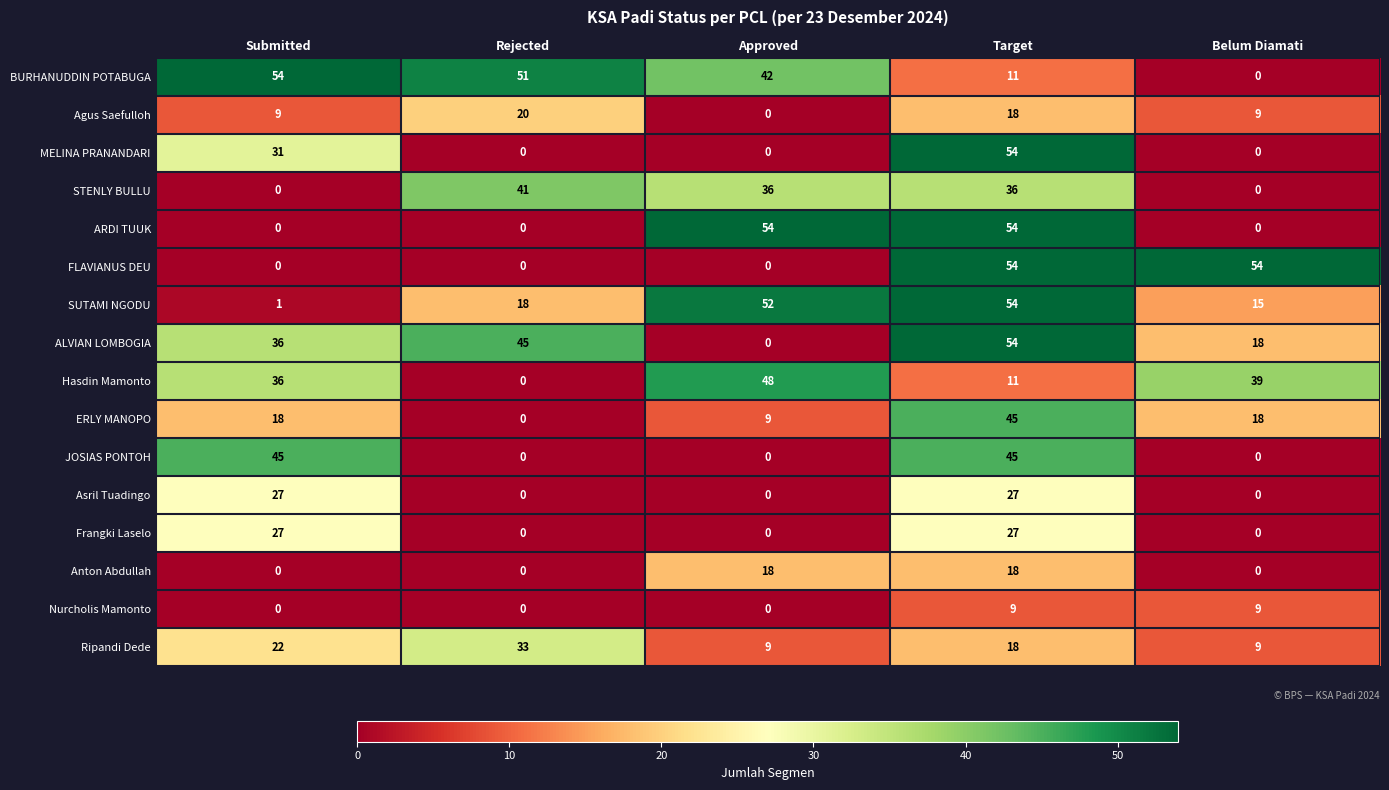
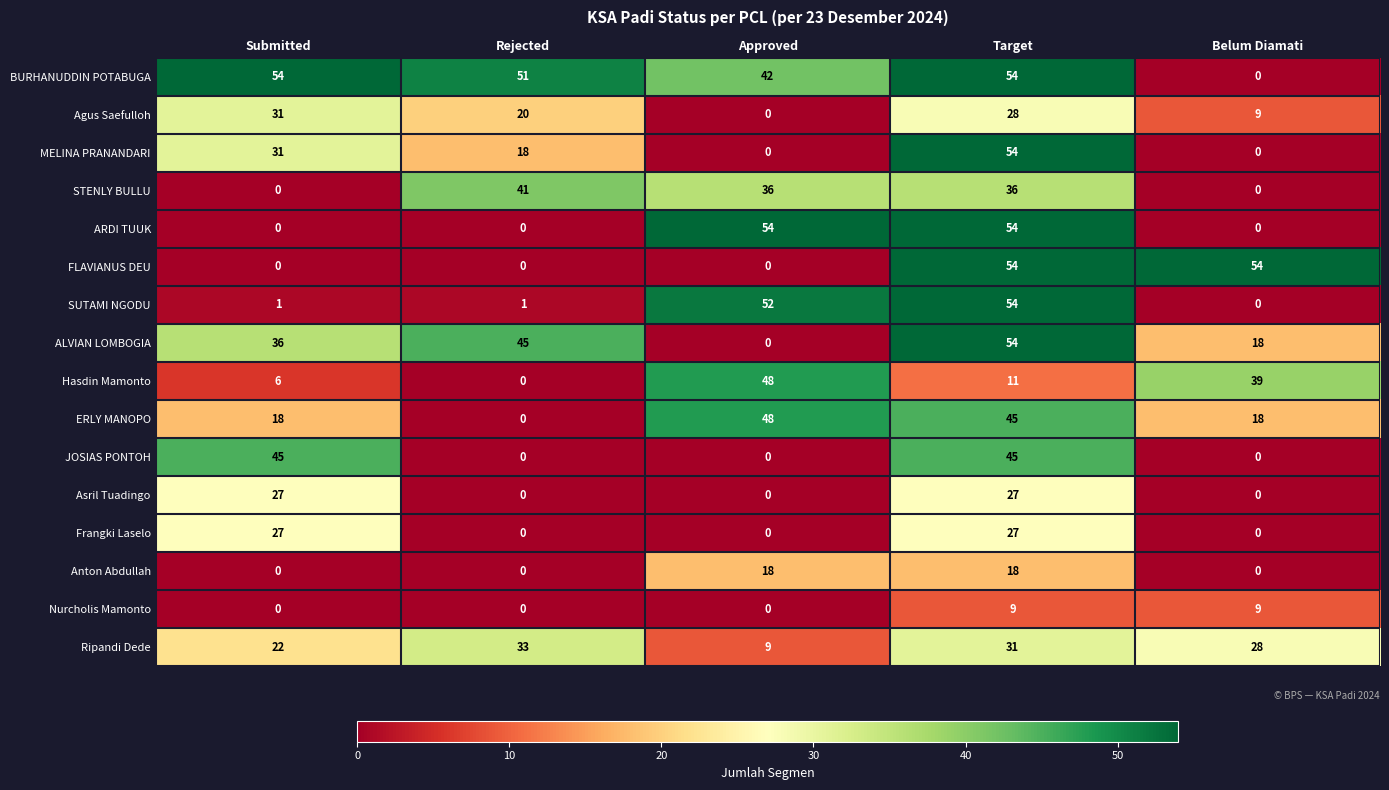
  {
    "BURHANUDDIN POTABUGA": {
      "Submitted": 54,
      "Rejected": 51,
      "Approved": 42,
-     "Target": 11,
+     "Target": 54,
      "Belum Diamati": 0
    },
    "Agus Saefulloh": {
-     "Submitted": 9,
+     "Submitted": 31,
      "Rejected": 20,
      "Approved": 0,
-     "Target": 18,
+     "Target": 28,
      "Belum Diamati": 9
    },
    "MELINA PRANANDARI": {
      "Submitted": 31,
-     "Rejected": 0,
+     "Rejected": 18,
      "Approved": 0,
      "Target": 54,
      "Belum Diamati": 0
    },
    "STENLY BULLU": {
      "Submitted": 0,
      "Rejected": 41,
      "Approved": 36,
      "Target": 36,
      "Belum Diamati": 0
    },
    "ARDI TUUK": {
      "Submitted": 0,
      "Rejected": 0,
      "Approved": 54,
      "Target": 54,
      "Belum Diamati": 0
    },
    "FLAVIANUS DEU": {
      "Submitted": 0,
      "Rejected": 0,
      "Approved": 0,
      "Target": 54,
      "Belum Diamati": 54
    },
    "SUTAMI NGODU": {
      "Submitted": 1,
-     "Rejected": 18,
+     "Rejected": 1,
      "Approved": 52,
      "Target": 54,
-     "Belum Diamati": 15
+     "Belum Diamati": 0
    },
    "ALVIAN LOMBOGIA": {
      "Submitted": 36,
      "Rejected": 45,
      "Approved": 0,
      "Target": 54,
      "Belum Diamati": 18
    },
    "Hasdin Mamonto": {
-     "Submitted": 36,
+     "Submitted": 6,
      "Rejected": 0,
      "Approved": 48,
      "Target": 11,
      "Belum Diamati": 39
    },
    "ERLY MANOPO": {
      "Submitted": 18,
      "Rejected": 0,
-     "Approved": 9,
+     "Approved": 48,
      "Target": 45,
      "Belum Diamati": 18
    },
    "JOSIAS PONTOH": {
      "Submitted": 45,
      "Rejected": 0,
      "Approved": 0,
      "Target": 45,
      "Belum Diamati": 0
    },
    "Asril Tuadingo": {
      "Submitted": 27,
      "Rejected": 0,
      "Approved": 0,
      "Target": 27,
      "Belum Diamati": 0
    },
    "Frangki Laselo": {
      "Submitted": 27,
      "Rejected": 0,
      "Approved": 0,
      "Target": 27,
      "Belum Diamati": 0
    },
    "Anton Abdullah": {
      "Submitted": 0,
      "Rejected": 0,
      "Approved": 18,
      "Target": 18,
      "Belum Diamati": 0
    },
    "Nurcholis Mamonto": {
      "Submitted": 0,
      "Rejected": 0,
      "Approved": 0,
      "Target": 9,
      "Belum Diamati": 9
    },
    "Ripandi Dede": {
      "Submitted": 22,
      "Rejected": 33,
      "Approved": 9,
-     "Target": 18,
-     "Belum Diamati": 9
+     "Target": 31,
+     "Belum Diamati": 28
    }
  }
